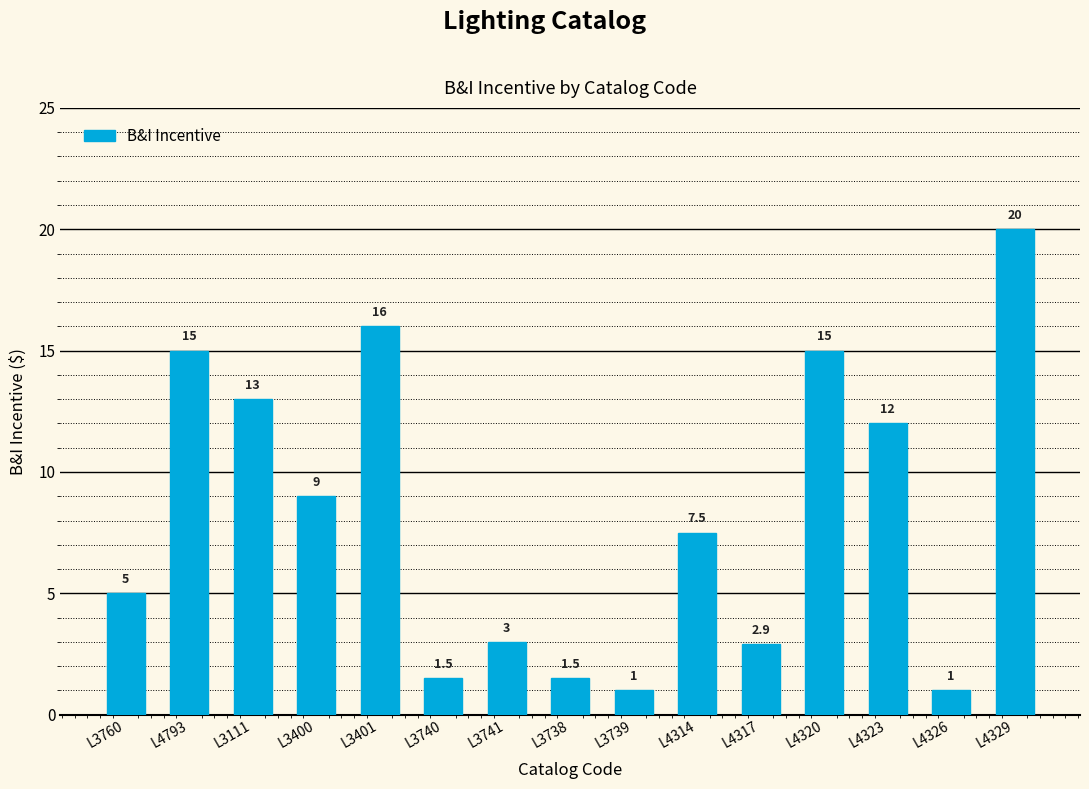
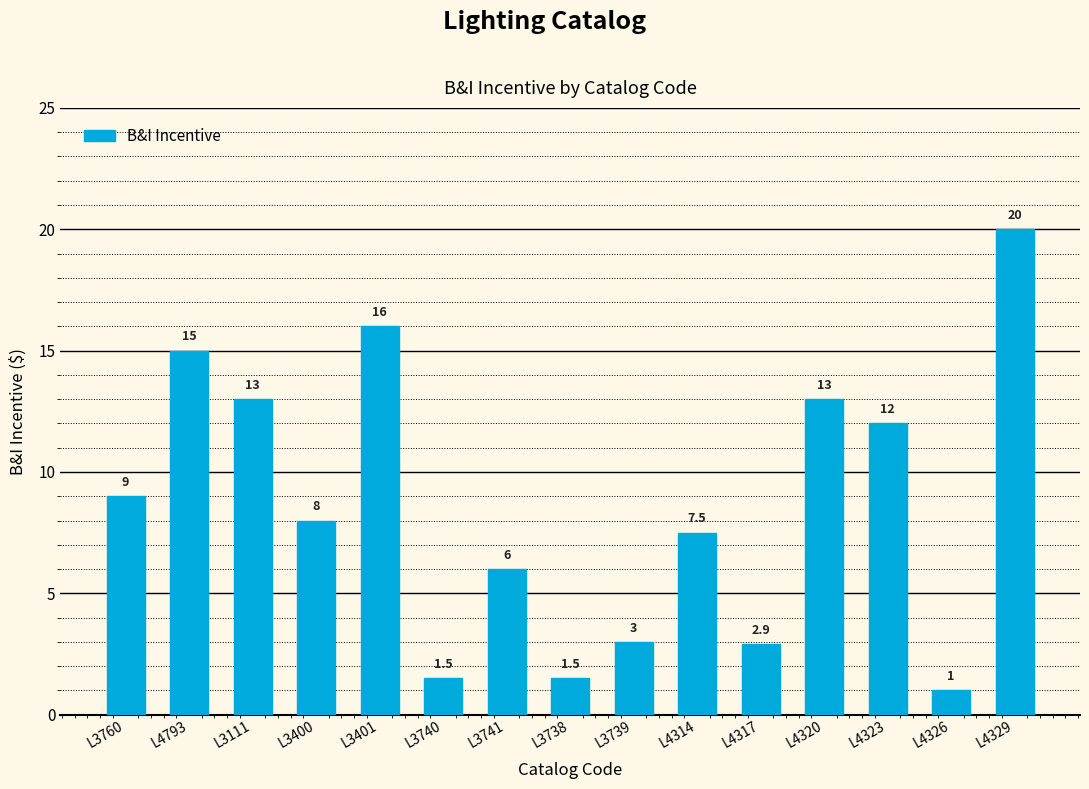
  {
-   "L3760": 5,
+   "L3760": 9,
    "L4793": 15,
    "L3111": 13,
-   "L3400": 9,
+   "L3400": 8,
    "L3401": 16,
    "L3740": 1.5,
-   "L3741": 3,
+   "L3741": 6,
    "L3738": 1.5,
-   "L3739": 1,
+   "L3739": 3,
    "L4314": 7.5,
    "L4317": 2.9,
-   "L4320": 15,
+   "L4320": 13,
    "L4323": 12,
    "L4326": 1,
    "L4329": 20
  }
